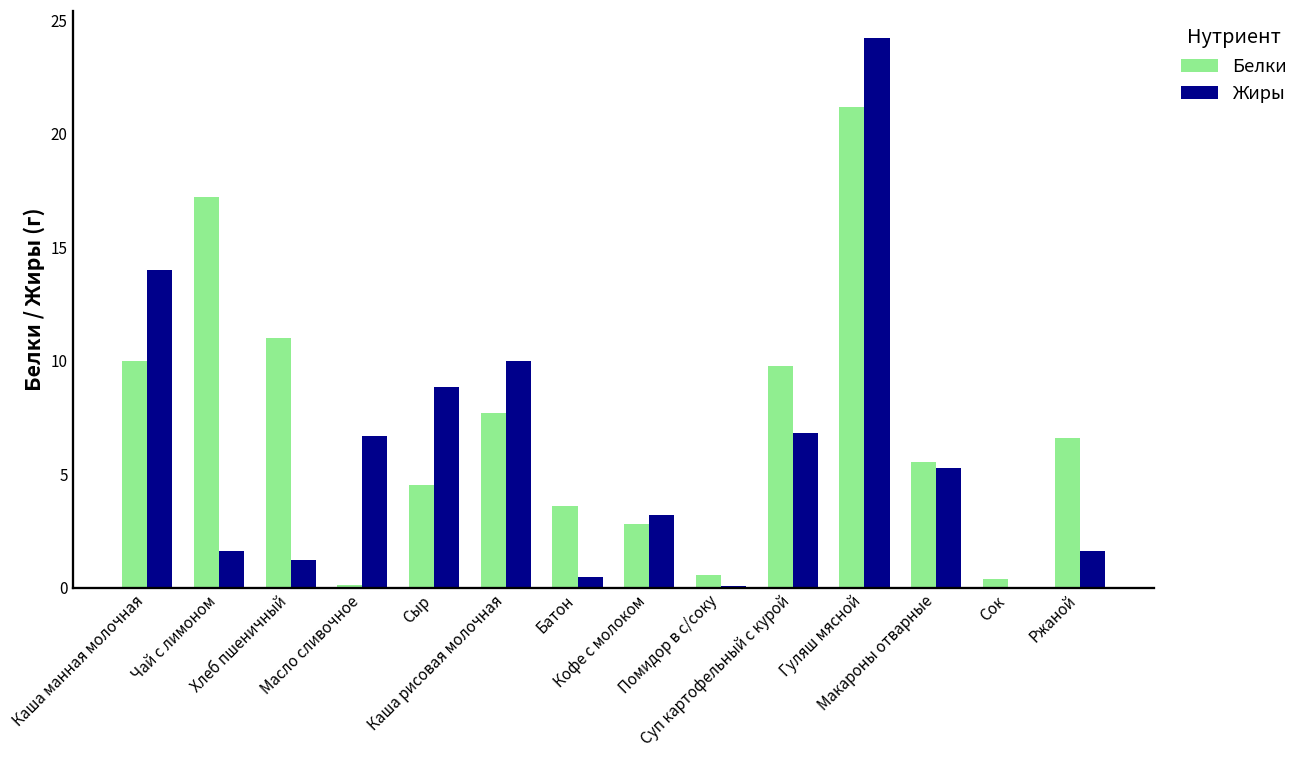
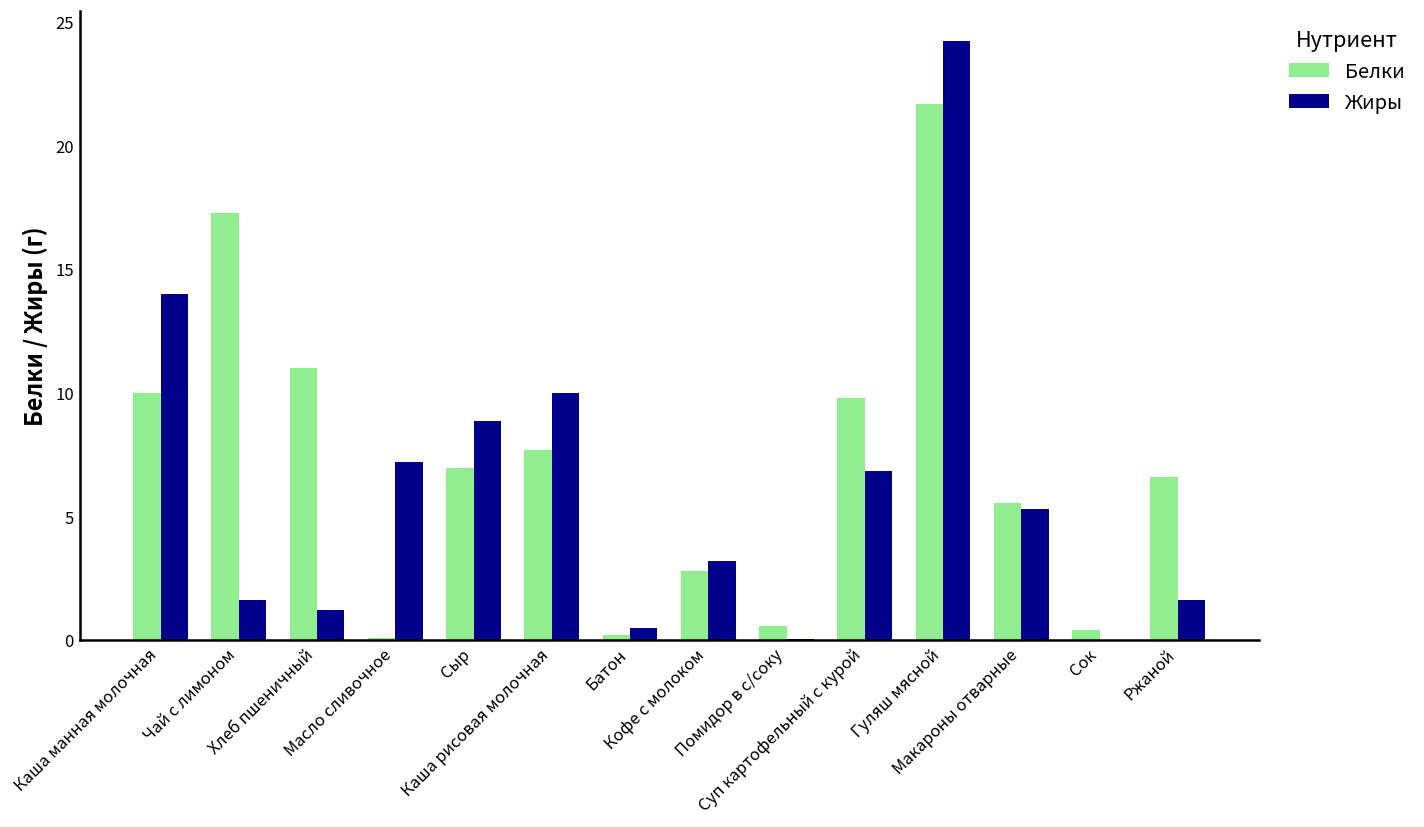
  {
    "Белки": {
      "Каша манная молочная": 10.0,
      "Чай с лимоном": 17.2,
      "Хлеб пшеничный": 11.0,
-     "Сыр": 4.5,
+     "Сыр": 7.0,
      "Каша рисовая молочная": 7.7,
-     "Батон": 3.6,
+     "Батон": 0.2,
      "Кофе с молоком": 2.8,
      "Помидор в с/соку": 0.6,
      "Суп картофельный с курой": 9.8,
-     "Гуляш мясной": 21.2,
+     "Гуляш мясной": 21.7,
      "Макароны отварные": 5.5,
      "Сок": 0.4,
      "Ржаной": 6.6
    },
    "Жиры": {
      "Каша манная молочная": 14.0,
      "Чай с лимоном": 1.6,
      "Хлеб пшеничный": 1.2,
-     "Масло сливочное": 6.7,
+     "Масло сливочное": 7.2,
      "Сыр": 8.9,
      "Каша рисовая молочная": 10.0,
      "Батон": 0.5,
      "Кофе с молоком": 3.2,
      "Суп картофельный с курой": 6.8,
      "Гуляш мясной": 24.2,
      "Макароны отварные": 5.3,
      "Сок": 0.0,
      "Ржаной": 1.6
    }
  }
